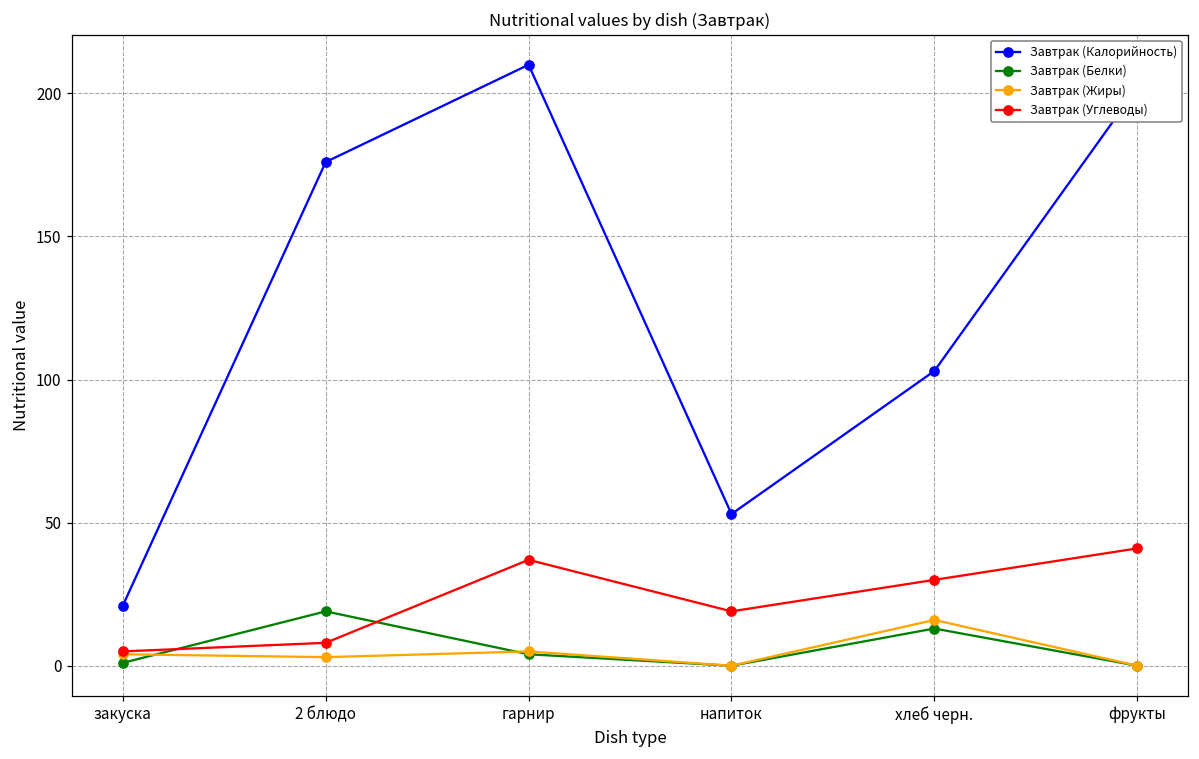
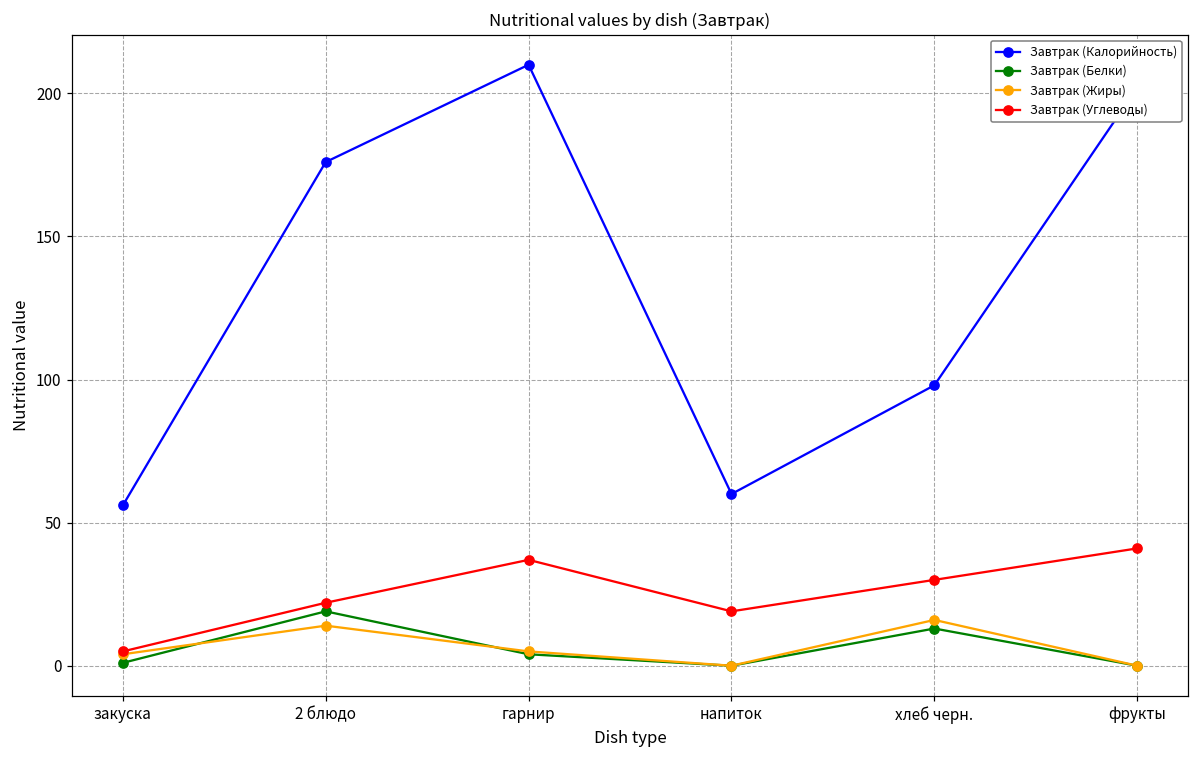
  {
    "Завтрак (Калорийность)": {
-     "закуска": 21,
+     "закуска": 56,
      "2 блюдо": 176,
      "гарнир": 210,
-     "напиток": 53,
-     "хлеб черн.": 103
+     "напиток": 60,
+     "хлеб черн.": 98
    },
    "Завтрак (Белки)": {
      "закуска": 1,
      "2 блюдо": 19,
      "гарнир": 4,
      "хлеб черн.": 13
    },
    "Завтрак (Жиры)": {
      "закуска": 4,
-     "2 блюдо": 3,
+     "2 блюдо": 14,
      "гарнир": 5,
      "хлеб черн.": 16
    },
    "Завтрак (Углеводы)": {
      "закуска": 5,
-     "2 блюдо": 8,
+     "2 блюдо": 22,
      "гарнир": 37,
      "напиток": 19,
      "хлеб черн.": 30,
      "фрукты": 41
    }
  }
